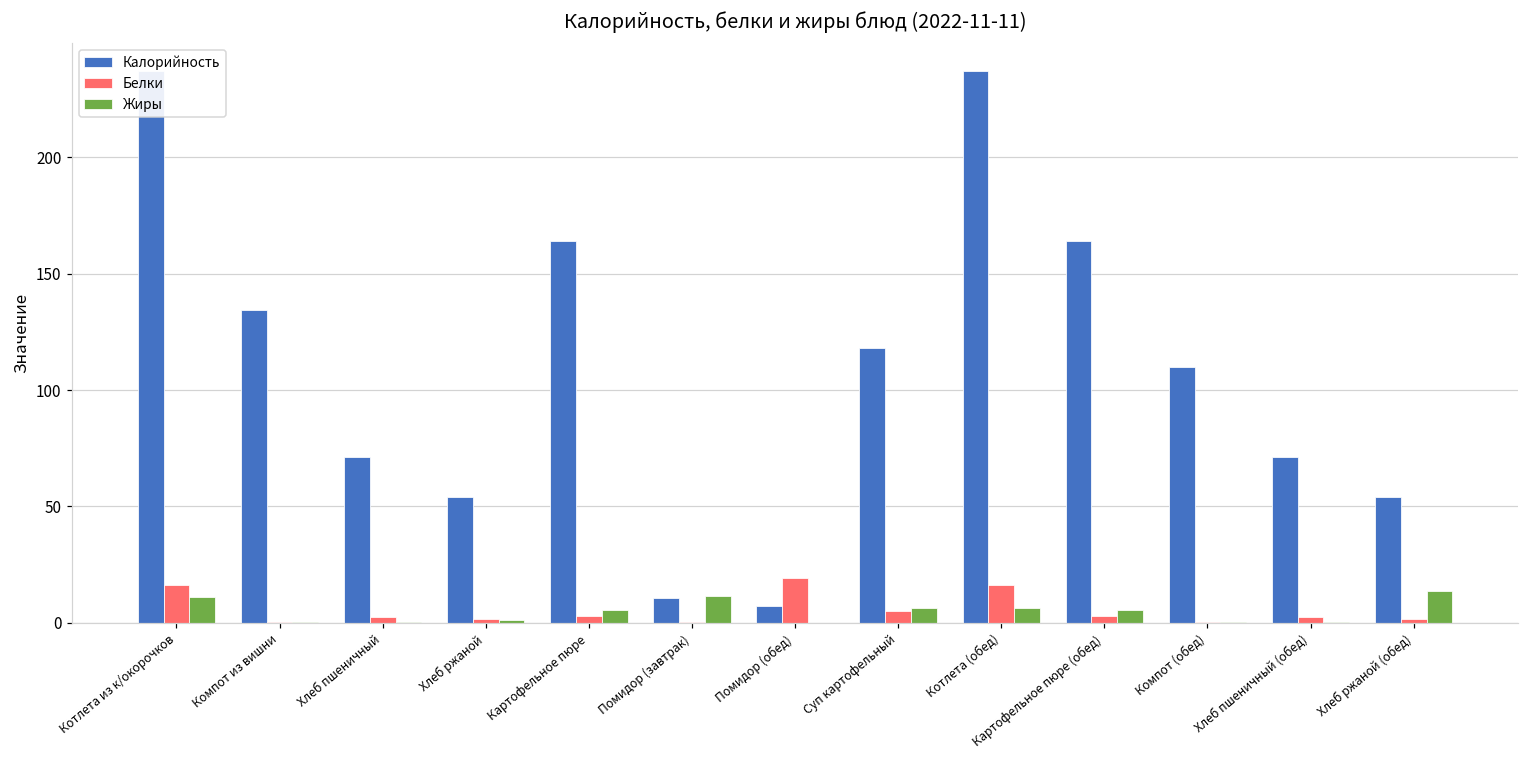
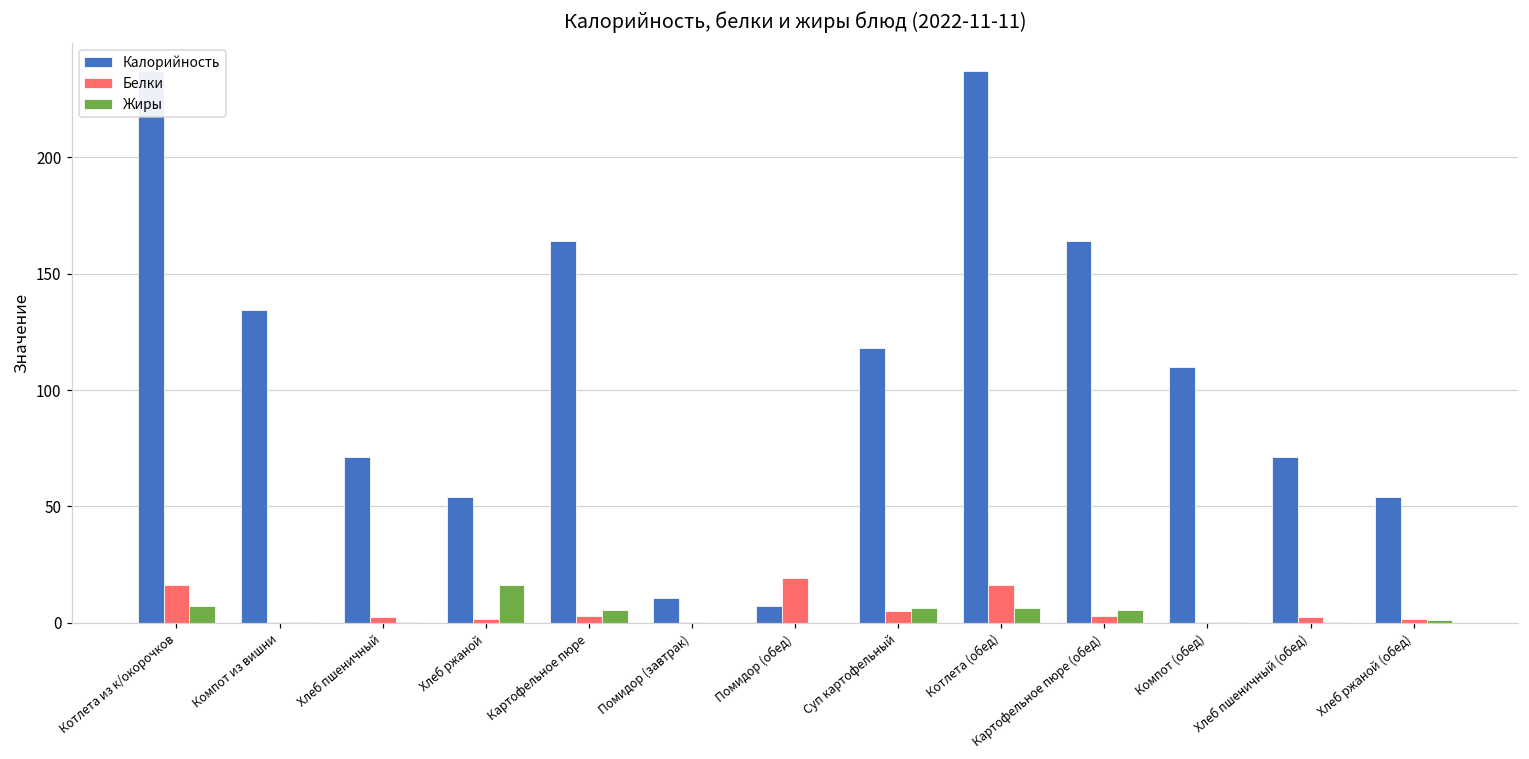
  {
    "Калорийность": {
      "Компот из вишни": 134,
      "Хлеб пшеничный": 71,
      "Хлеб ржаной": 54,
      "Картофельное пюре": 164,
      "Помидор (завтрак)": 11,
      "Помидор (обед)": 7,
      "Суп картофельный": 118,
      "Котлета (обед)": 237,
      "Картофельное пюре (обед)": 164,
      "Компот (обед)": 110,
      "Хлеб пшеничный (обед)": 71,
      "Хлеб ржаной (обед)": 54
    },
    "Белки": {
      "Котлета из к/окорочков": 16,
      "Хлеб пшеничный": 2,
      "Хлеб ржаной": 2,
      "Картофельное пюре": 3,
      "Помидор (обед)": 19,
      "Суп картофельный": 5,
      "Котлета (обед)": 16,
      "Картофельное пюре (обед)": 3,
      "Хлеб пшеничный (обед)": 2,
      "Хлеб ржаной (обед)": 2
    },
    "Жиры": {
-     "Котлета из к/окорочков": 11,
-     "Хлеб ржаной": 1,
+     "Котлета из к/окорочков": 7,
+     "Хлеб ржаной": 16,
      "Картофельное пюре": 5,
-     "Помидор (завтрак)": 12,
+     "Помидор (завтрак)": 0,
      "Помидор (обед)": 0,
      "Суп картофельный": 6,
      "Котлета (обед)": 6,
      "Картофельное пюре (обед)": 5,
-     "Хлеб ржаной (обед)": 13
+     "Хлеб ржаной (обед)": 1
    }
  }
